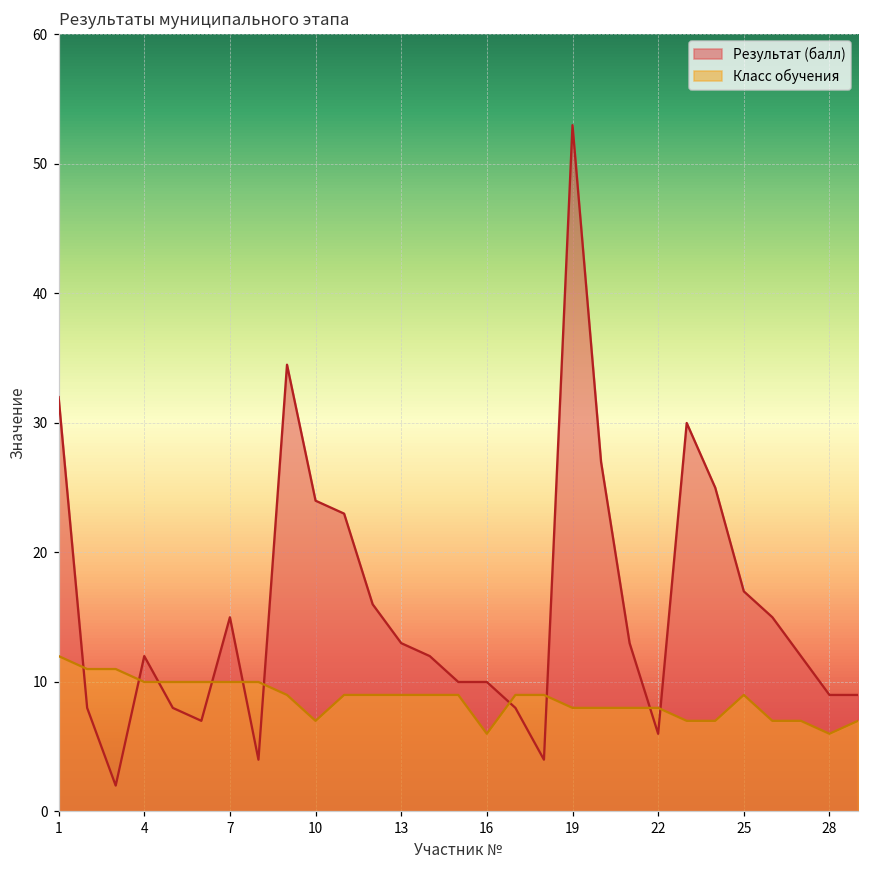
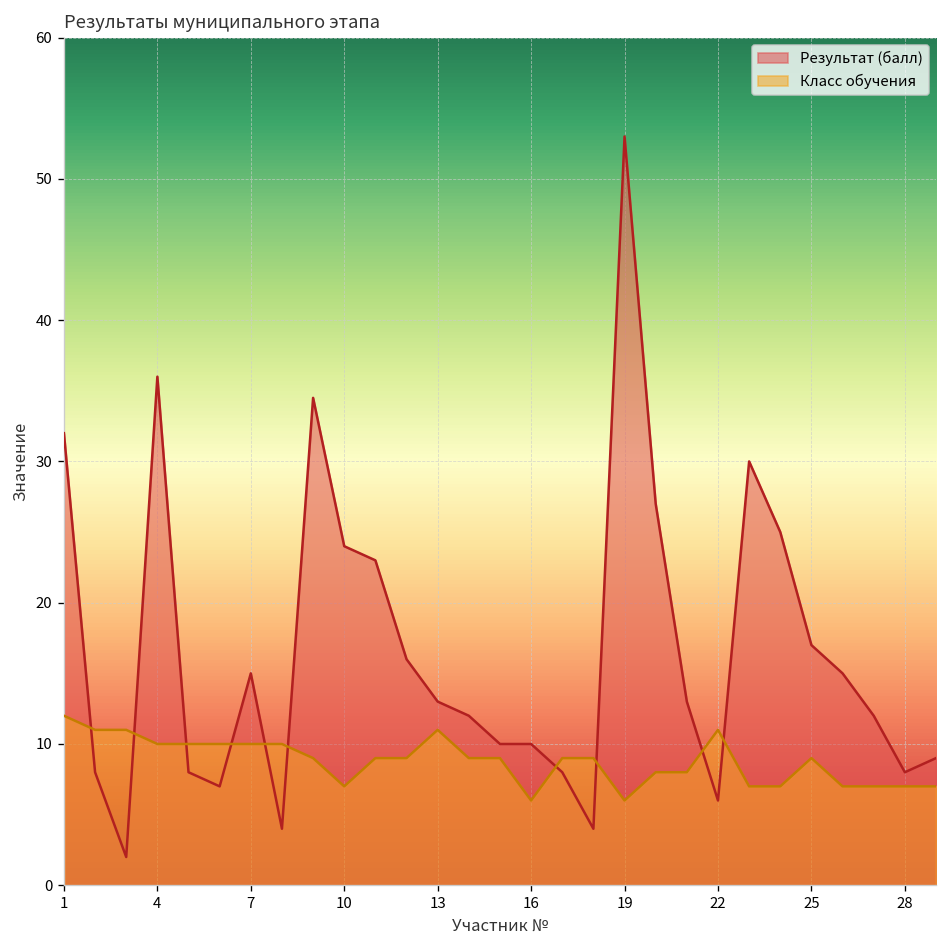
  {
    "Результат (балл)": {
      "1": 32,
-     "4": 12,
+     "4": 36,
      "7": 15,
      "10": 24,
      "13": 13,
      "16": 10,
      "19": 53,
      "22": 6,
      "25": 17,
-     "28": 9
+     "28": 8
    },
    "Класс обучения": {
      "1": 12,
      "4": 10,
      "7": 10,
      "10": 7,
-     "13": 9,
+     "13": 11,
      "16": 6,
-     "19": 8,
-     "22": 8,
+     "19": 6,
+     "22": 11,
      "25": 9,
-     "28": 6
+     "28": 7
    }
  }
